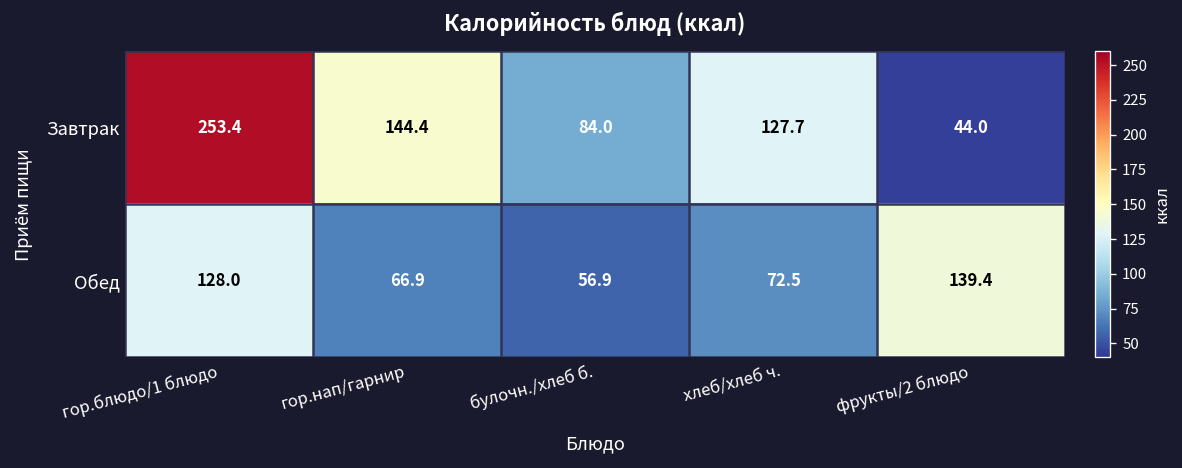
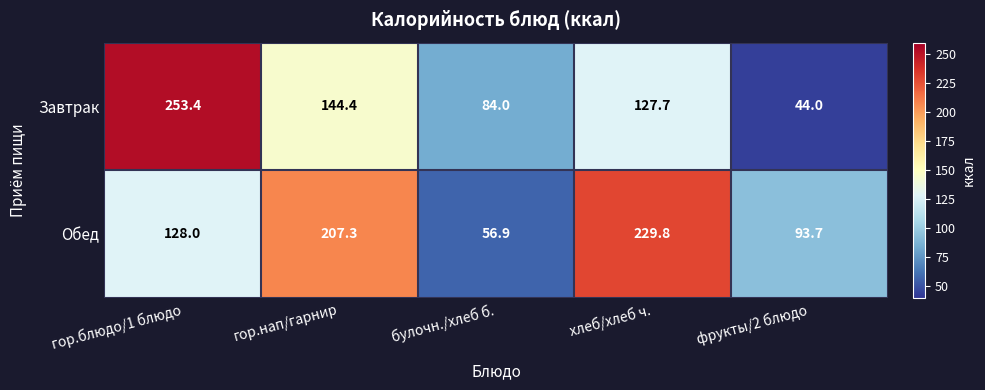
  {
    "Завтрак": {
      "гор.блюдо/1 блюдо": 253.4,
      "гор.нап/гарнир": 144.4,
      "булочн./хлеб б.": 84.0,
      "хлеб/хлеб ч.": 127.7,
      "фрукты/2 блюдо": 44.0
    },
    "Обед": {
      "гор.блюдо/1 блюдо": 128.0,
-     "гор.нап/гарнир": 66.9,
+     "гор.нап/гарнир": 207.3,
      "булочн./хлеб б.": 56.9,
-     "хлеб/хлеб ч.": 72.5,
-     "фрукты/2 блюдо": 139.4
+     "хлеб/хлеб ч.": 229.8,
+     "фрукты/2 блюдо": 93.7
    }
  }
